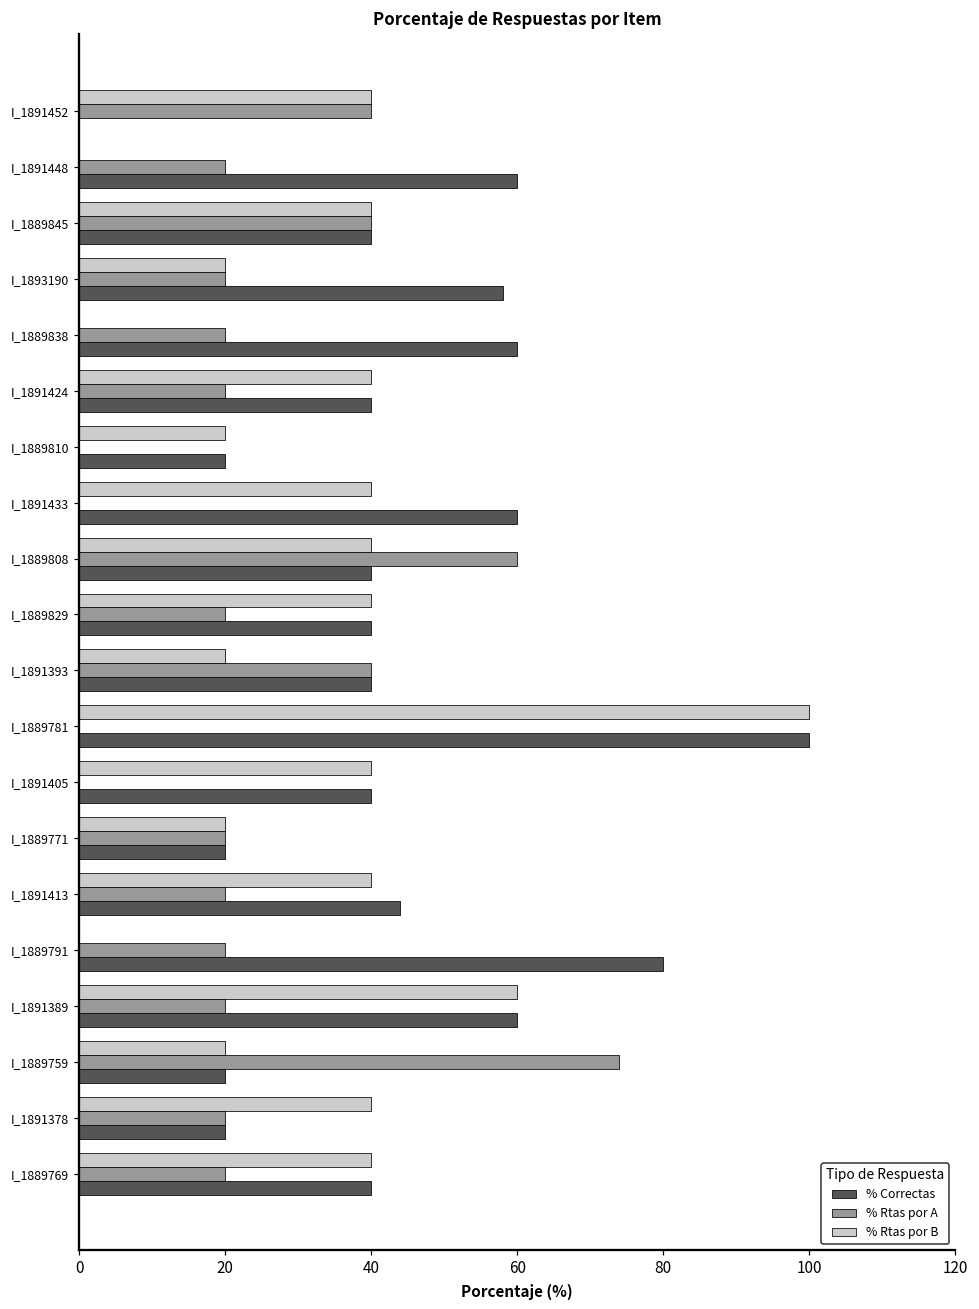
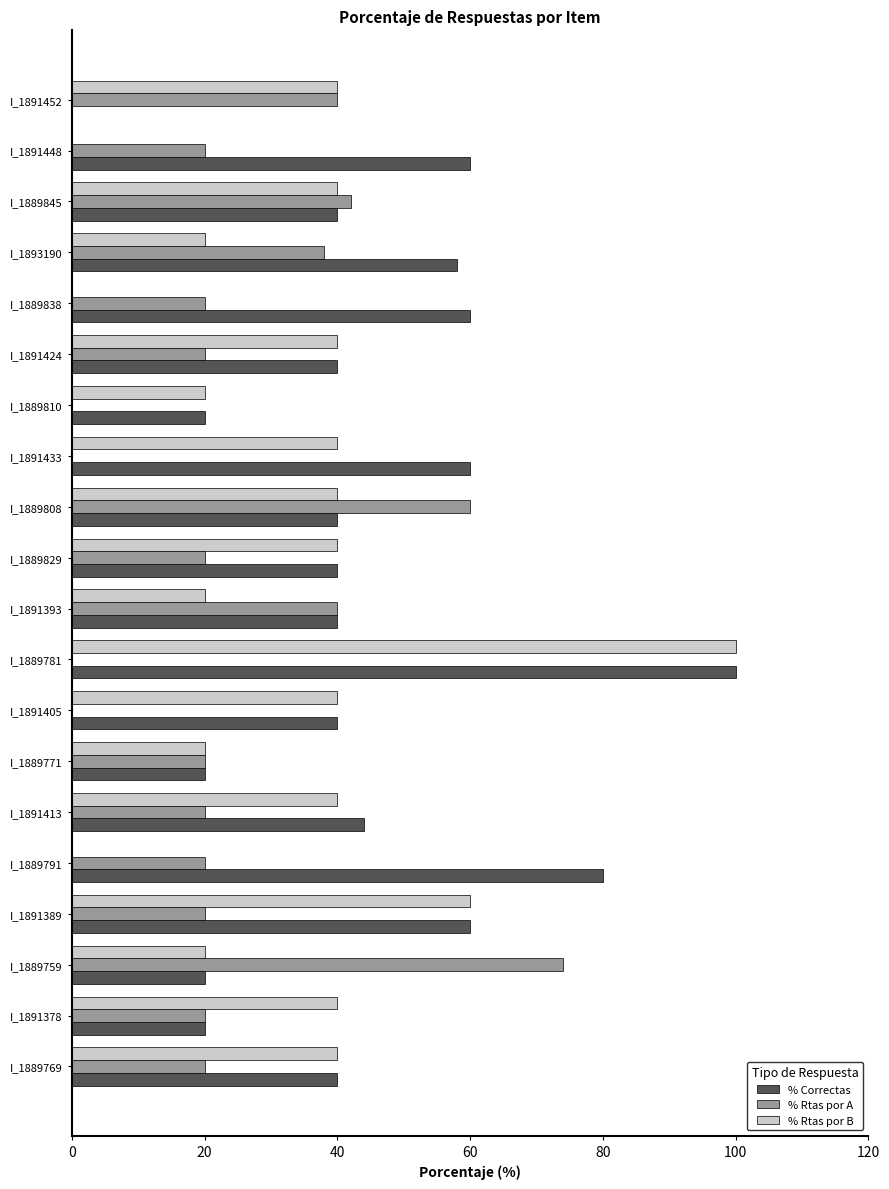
  {
    "% Correctas": {
      "I_1891452": 0,
      "I_1891448": 60,
      "I_1889845": 40,
      "I_1893190": 58,
      "I_1889838": 60,
      "I_1891424": 40,
      "I_1889810": 20,
      "I_1891433": 60,
      "I_1889808": 40,
      "I_1889829": 40,
      "I_1891393": 40,
      "I_1889781": 100,
      "I_1891405": 40,
      "I_1889771": 20,
      "I_1891413": 44,
      "I_1889791": 80,
      "I_1891389": 60,
      "I_1889759": 20,
      "I_1891378": 20,
      "I_1889769": 40
    },
    "% Rtas por A": {
      "I_1891452": 40,
      "I_1891448": 20,
-     "I_1889845": 40,
-     "I_1893190": 20,
+     "I_1889845": 42,
+     "I_1893190": 38,
      "I_1889838": 20,
      "I_1891424": 20,
      "I_1889810": 0,
      "I_1891433": 0,
      "I_1889808": 60,
      "I_1889829": 20,
      "I_1891393": 40,
      "I_1889781": 0,
      "I_1891405": 0,
      "I_1889771": 20,
      "I_1891413": 20,
      "I_1889791": 20,
      "I_1891389": 20,
      "I_1889759": 74,
      "I_1891378": 20,
      "I_1889769": 20
    },
    "% Rtas por B": {
      "I_1891452": 40,
      "I_1891448": 0,
      "I_1889845": 40,
      "I_1893190": 20,
      "I_1889838": 0,
      "I_1891424": 40,
      "I_1889810": 20,
      "I_1891433": 40,
      "I_1889808": 40,
      "I_1889829": 40,
      "I_1891393": 20,
      "I_1889781": 100,
      "I_1891405": 40,
      "I_1889771": 20,
      "I_1891413": 40,
      "I_1889791": 0,
      "I_1891389": 60,
      "I_1889759": 20,
      "I_1891378": 40,
      "I_1889769": 40
    }
  }
